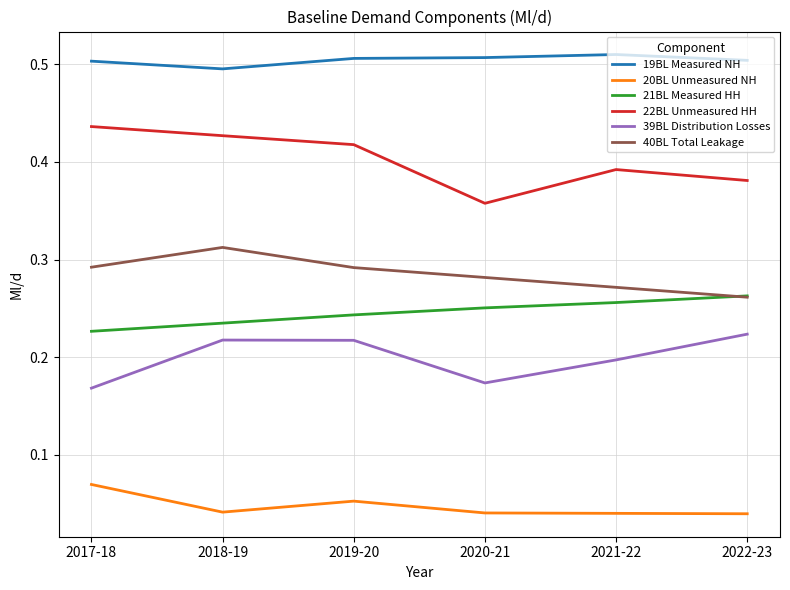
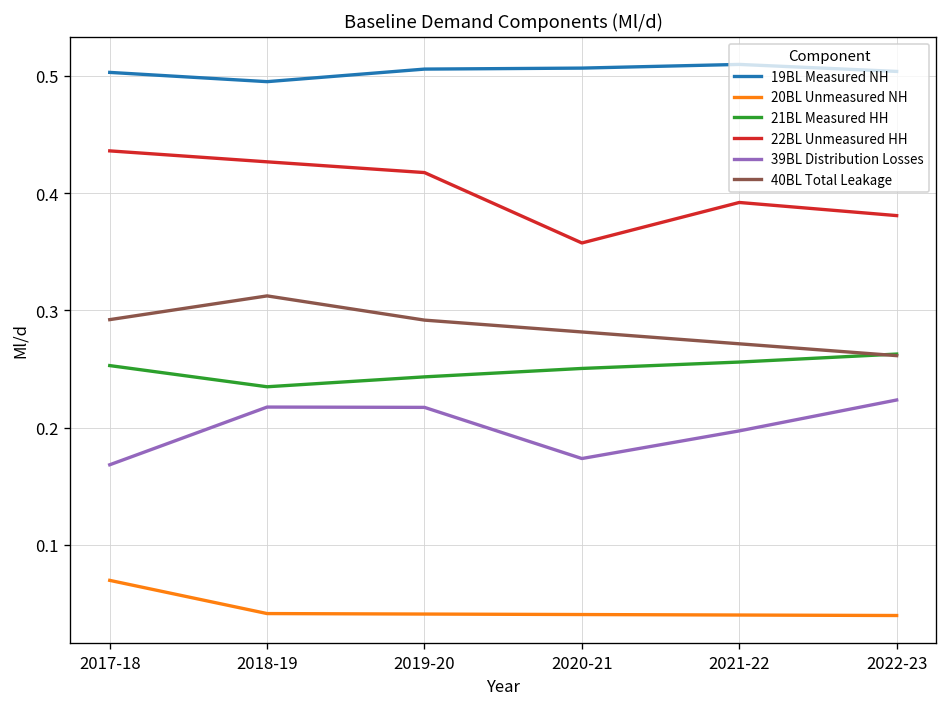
  {
    "19BL Measured NH": {
      "2017-18": 0.50,
      "2018-19": 0.50,
      "2019-20": 0.51,
      "2020-21": 0.51
    },
    "20BL Unmeasured NH": {
      "2017-18": 0.07,
      "2018-19": 0.04,
-     "2019-20": 0.05,
+     "2019-20": 0.04,
      "2020-21": 0.04,
      "2021-22": 0.04,
      "2022-23": 0.04
    },
    "21BL Measured HH": {
-     "2017-18": 0.23,
+     "2017-18": 0.25,
      "2018-19": 0.23,
      "2019-20": 0.24,
      "2020-21": 0.25,
      "2021-22": 0.26
    },
    "22BL Unmeasured HH": {
      "2017-18": 0.44,
      "2018-19": 0.43,
      "2019-20": 0.42,
      "2020-21": 0.36,
      "2021-22": 0.39,
      "2022-23": 0.38
    },
    "39BL Distribution Losses": {
      "2017-18": 0.17,
      "2018-19": 0.22,
      "2019-20": 0.22,
      "2020-21": 0.17,
      "2021-22": 0.20,
      "2022-23": 0.22
    },
    "40BL Total Leakage": {
      "2017-18": 0.29,
      "2018-19": 0.31,
      "2019-20": 0.29,
      "2020-21": 0.28,
      "2021-22": 0.27
    }
  }
